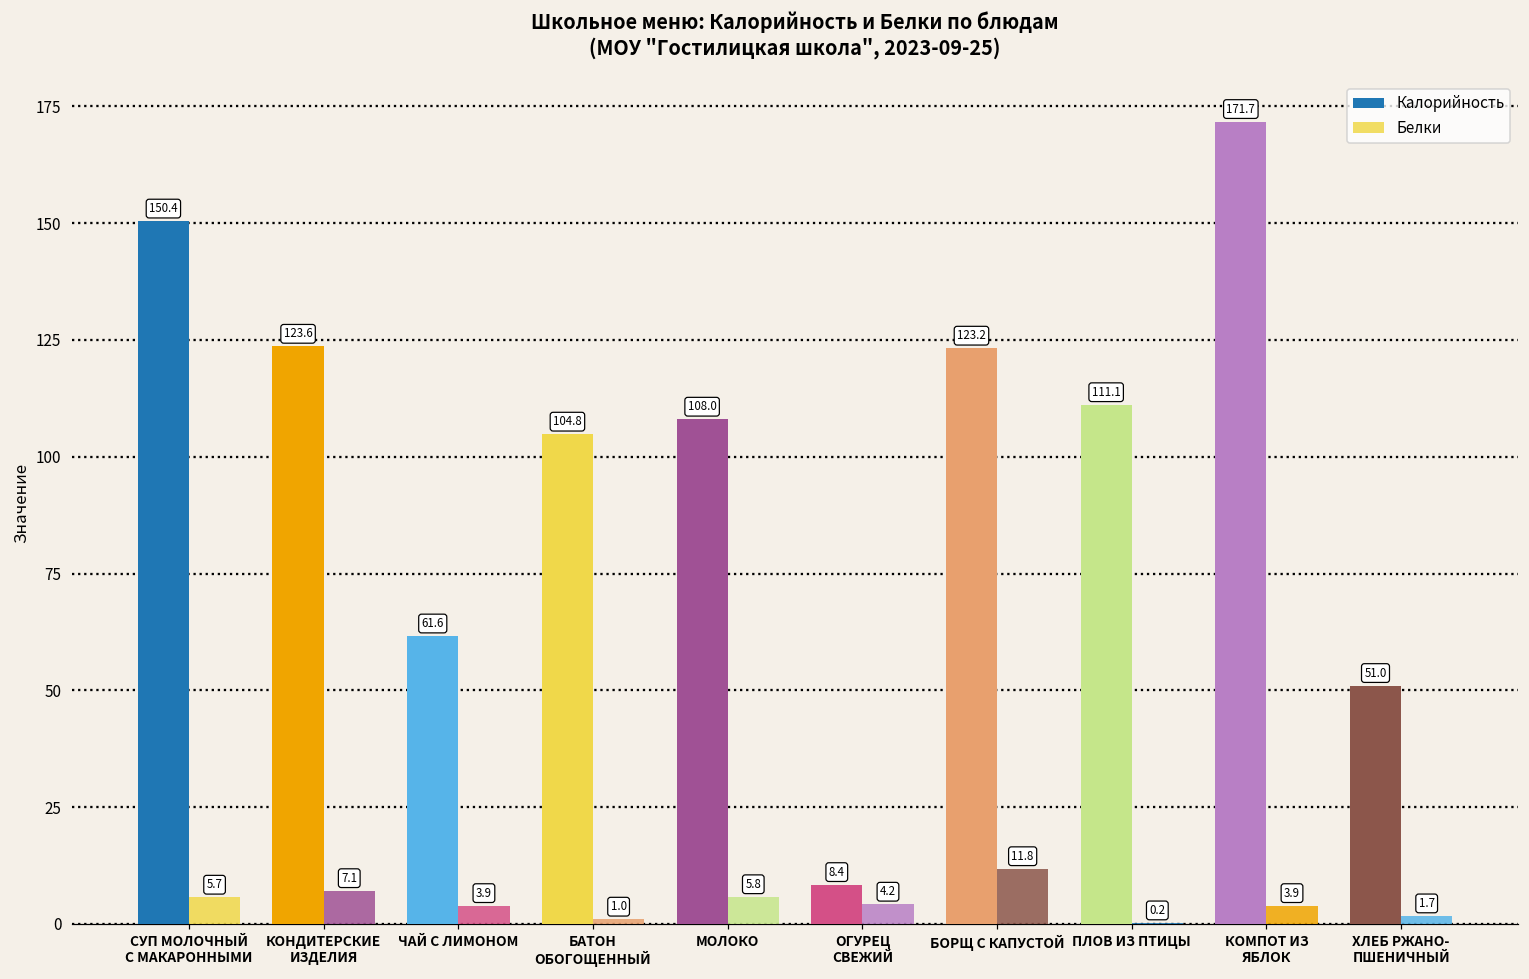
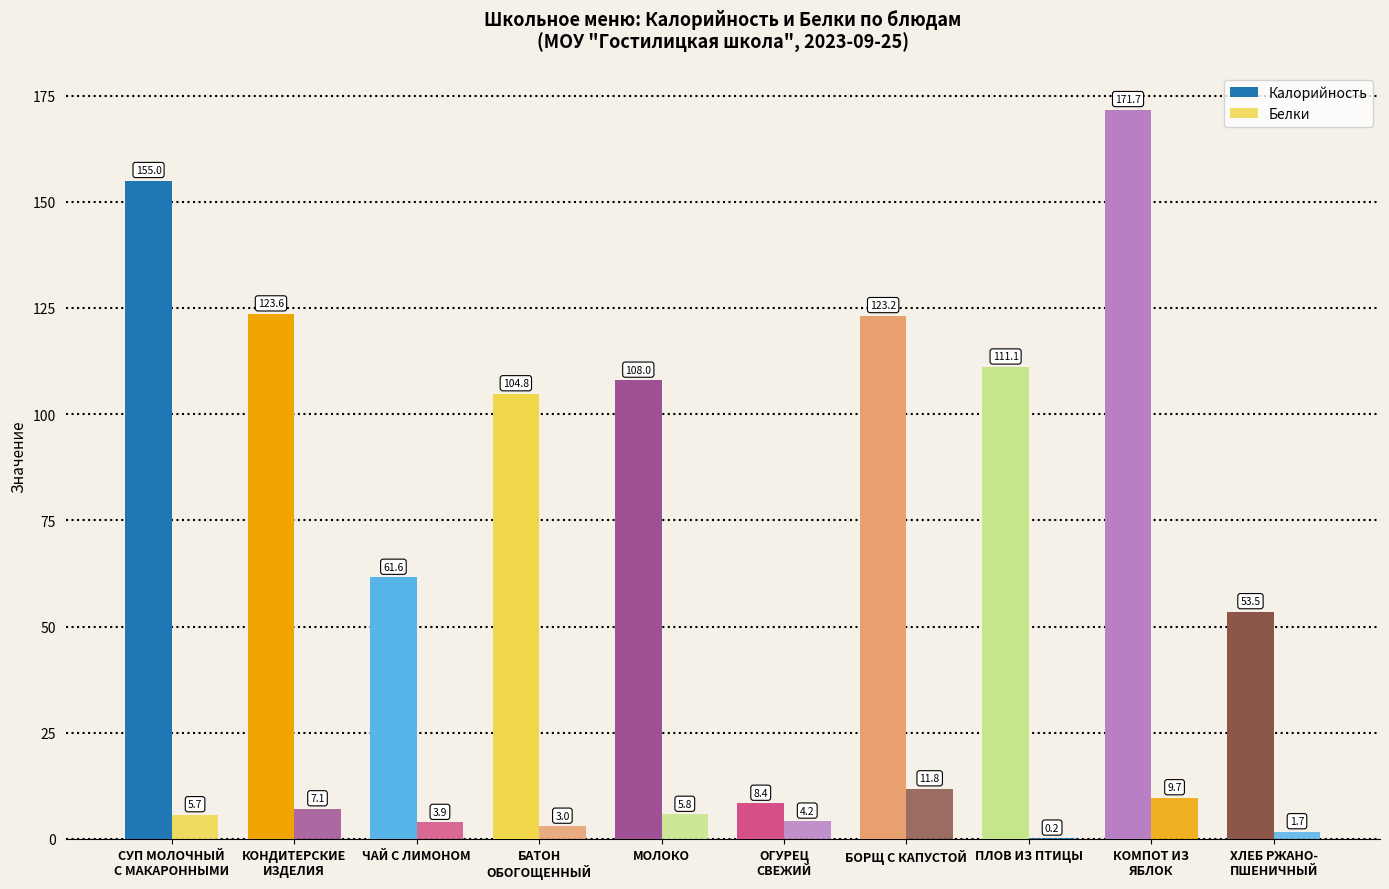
  {
    "Калорийность": {
-     "СУП МОЛОЧНЫЙ С МАКАРОННЫМИ": 150.4,
-     "ХЛЕБ РЖАНО- ПШЕНИЧНЫЙ": 51.0
+     "СУП МОЛОЧНЫЙ С МАКАРОННЫМИ": 155.0,
+     "ХЛЕБ РЖАНО- ПШЕНИЧНЫЙ": 53.5
    },
    "Белки": {
-     "БАТОН ОБОГОЩЕННЫЙ": 1.0,
-     "КОМПОТ ИЗ ЯБЛОК": 3.9
+     "БАТОН ОБОГОЩЕННЫЙ": 3.0,
+     "КОМПОТ ИЗ ЯБЛОК": 9.7
    }
  }
